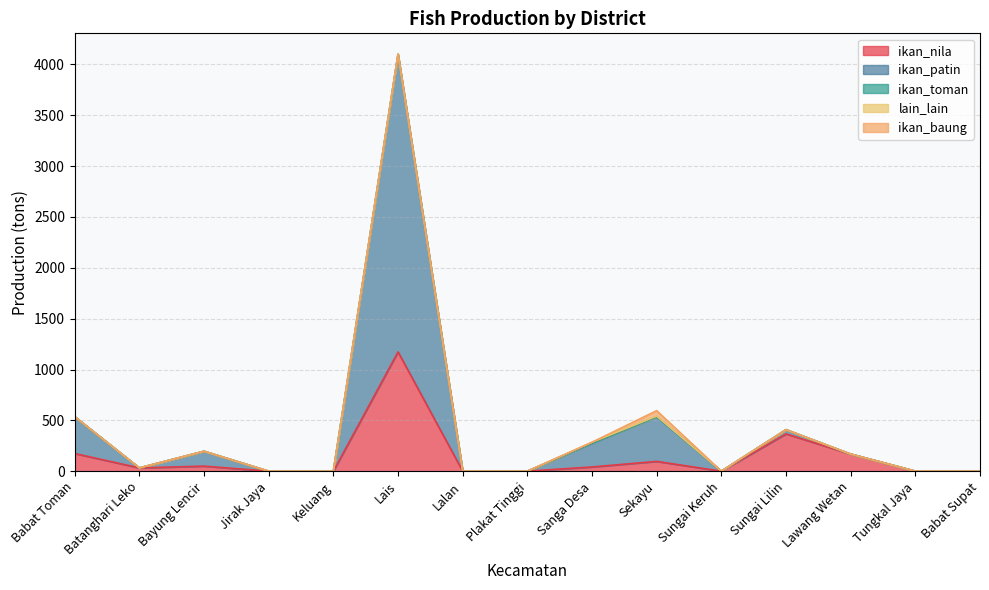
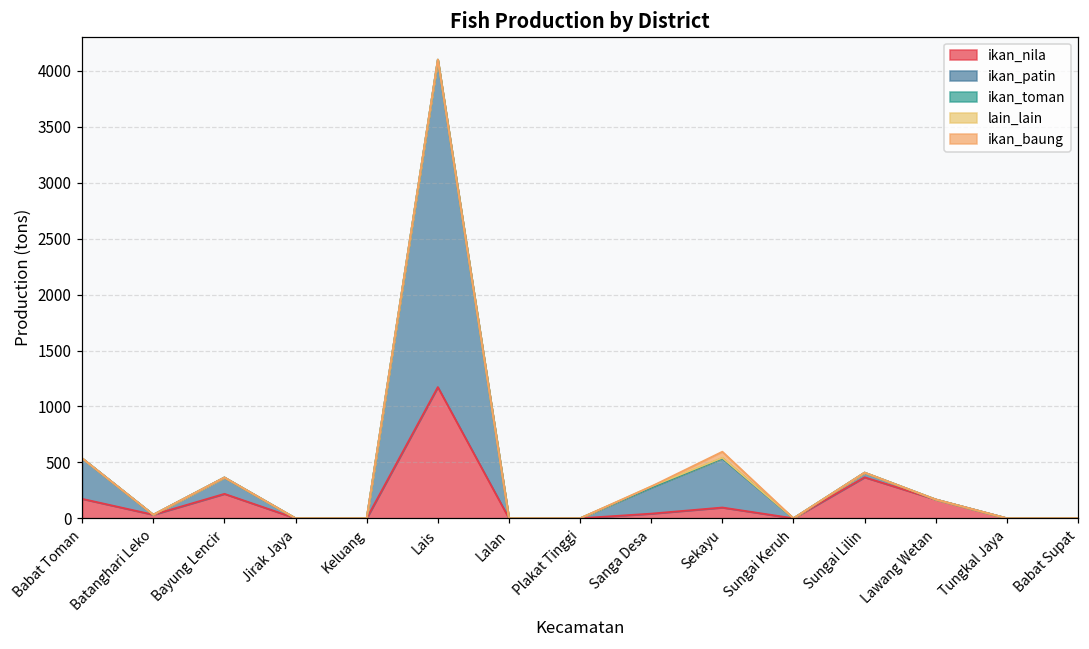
  {
    "ikan_nila": {
      "Babat Toman": 170,
-     "Bayung Lencir": 50,
+     "Bayung Lencir": 220,
      "Lais": 1170,
      "Sanga Desa": 40,
      "Sekayu": 100,
      "Sungai Lilin": 370
    }
  }
